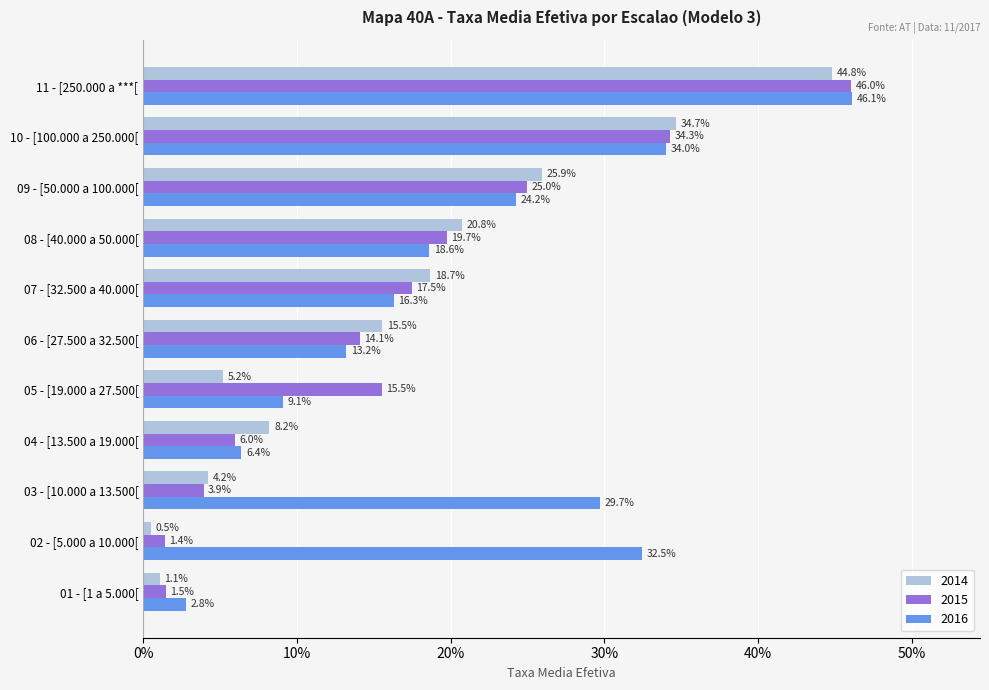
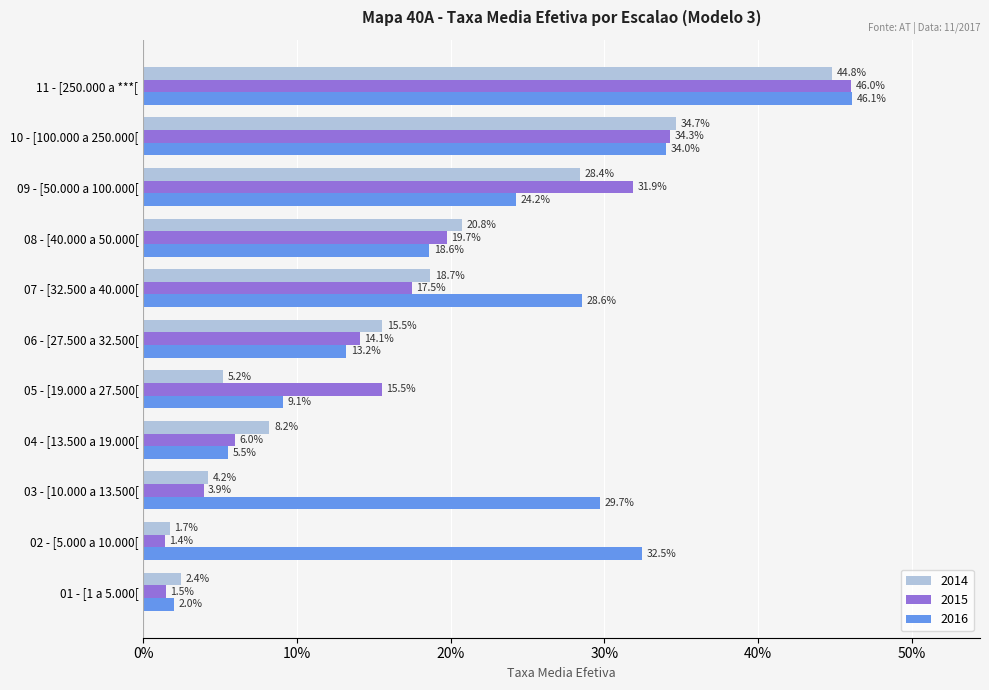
  {
    "2014": {
      "11 - [250.000 a ***[": "44.8%",
      "10 - [100.000 a 250.000[": "34.7%",
-     "09 - [50.000 a 100.000[": "25.9%",
+     "09 - [50.000 a 100.000[": "28.4%",
      "08 - [40.000 a 50.000[": "20.8%",
      "07 - [32.500 a 40.000[": "18.7%",
      "06 - [27.500 a 32.500[": "15.5%",
      "05 - [19.000 a 27.500[": "5.2%",
      "04 - [13.500 a 19.000[": "8.2%",
      "03 - [10.000 a 13.500[": "4.2%",
-     "02 - [5.000 a 10.000[": "0.5%",
-     "01 - [1 a 5.000[": "1.1%"
+     "02 - [5.000 a 10.000[": "1.7%",
+     "01 - [1 a 5.000[": "2.4%"
    },
    "2015": {
      "11 - [250.000 a ***[": "46.0%",
      "10 - [100.000 a 250.000[": "34.3%",
-     "09 - [50.000 a 100.000[": "25.0%",
+     "09 - [50.000 a 100.000[": "31.9%",
      "08 - [40.000 a 50.000[": "19.7%",
      "07 - [32.500 a 40.000[": "17.5%",
      "06 - [27.500 a 32.500[": "14.1%",
      "05 - [19.000 a 27.500[": "15.5%",
      "04 - [13.500 a 19.000[": "6.0%",
      "03 - [10.000 a 13.500[": "3.9%",
      "02 - [5.000 a 10.000[": "1.4%",
      "01 - [1 a 5.000[": "1.5%"
    },
    "2016": {
      "11 - [250.000 a ***[": "46.1%",
      "10 - [100.000 a 250.000[": "34.0%",
      "09 - [50.000 a 100.000[": "24.2%",
      "08 - [40.000 a 50.000[": "18.6%",
-     "07 - [32.500 a 40.000[": "16.3%",
+     "07 - [32.500 a 40.000[": "28.6%",
      "06 - [27.500 a 32.500[": "13.2%",
      "05 - [19.000 a 27.500[": "9.1%",
-     "04 - [13.500 a 19.000[": "6.4%",
+     "04 - [13.500 a 19.000[": "5.5%",
      "03 - [10.000 a 13.500[": "29.7%",
      "02 - [5.000 a 10.000[": "32.5%",
-     "01 - [1 a 5.000[": "2.8%"
+     "01 - [1 a 5.000[": "2.0%"
    }
  }
